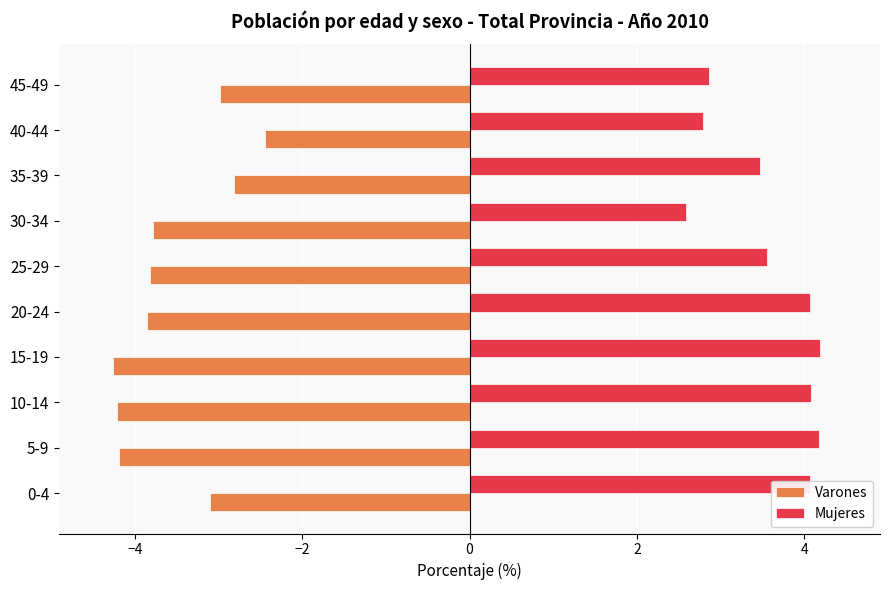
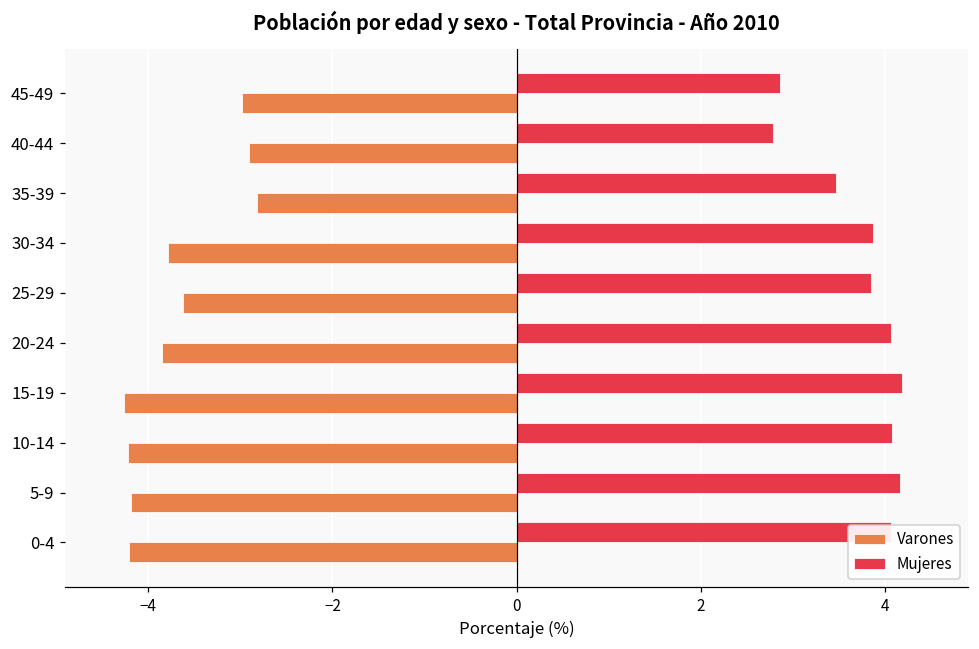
  {
    "Varones": {
      "45-49": -3.0,
-     "40-44": -2.4,
+     "40-44": -2.9,
      "35-39": -2.8,
      "30-34": -3.8,
-     "25-29": -3.8,
+     "25-29": -3.6,
      "20-24": -3.9,
      "15-19": -4.3,
      "10-14": -4.2,
      "5-9": -4.2,
-     "0-4": -3.1
+     "0-4": -4.2
    },
    "Mujeres": {
      "45-49": 2.9,
      "40-44": 2.8,
      "35-39": 3.5,
-     "30-34": 2.6,
-     "25-29": 3.6,
+     "30-34": 3.9,
+     "25-29": 3.8,
      "20-24": 4.1,
      "15-19": 4.2,
      "10-14": 4.1,
      "5-9": 4.2
    }
  }
